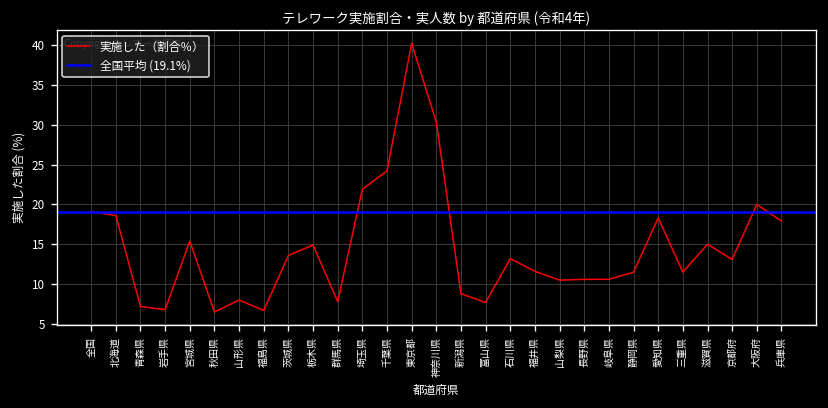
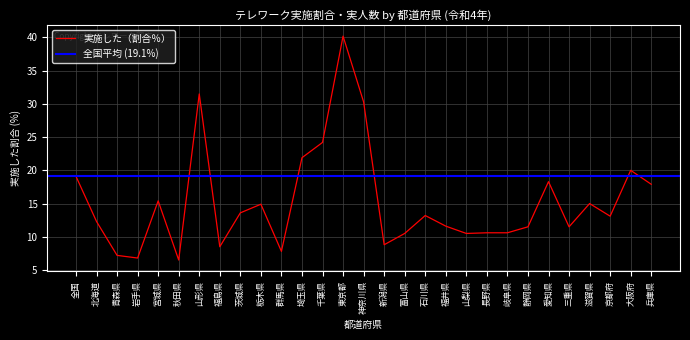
  {
    "全国": 19,
-   "北海道": 19,
+   "北海道": 12,
    "青森県": 7,
    "岩手県": 7,
    "宮城県": 15,
    "秋田県": 7,
-   "山形県": 8,
-   "福島県": 7,
+   "山形県": 32,
+   "福島県": 9,
    "茨城県": 14,
    "栃木県": 15,
    "群馬県": 8,
    "埼玉県": 22,
    "千葉県": 24,
    "東京都": 40,
    "神奈川県": 30,
    "新潟県": 9,
-   "富山県": 8,
+   "富山県": 11,
    "石川県": 13,
    "福井県": 12,
    "山梨県": 11,
    "長野県": 11,
    "岐阜県": 11,
    "静岡県": 12,
    "愛知県": 18,
    "三重県": 12,
    "滋賀県": 15,
    "京都府": 13,
    "大阪府": 20,
    "兵庫県": 18
  }
